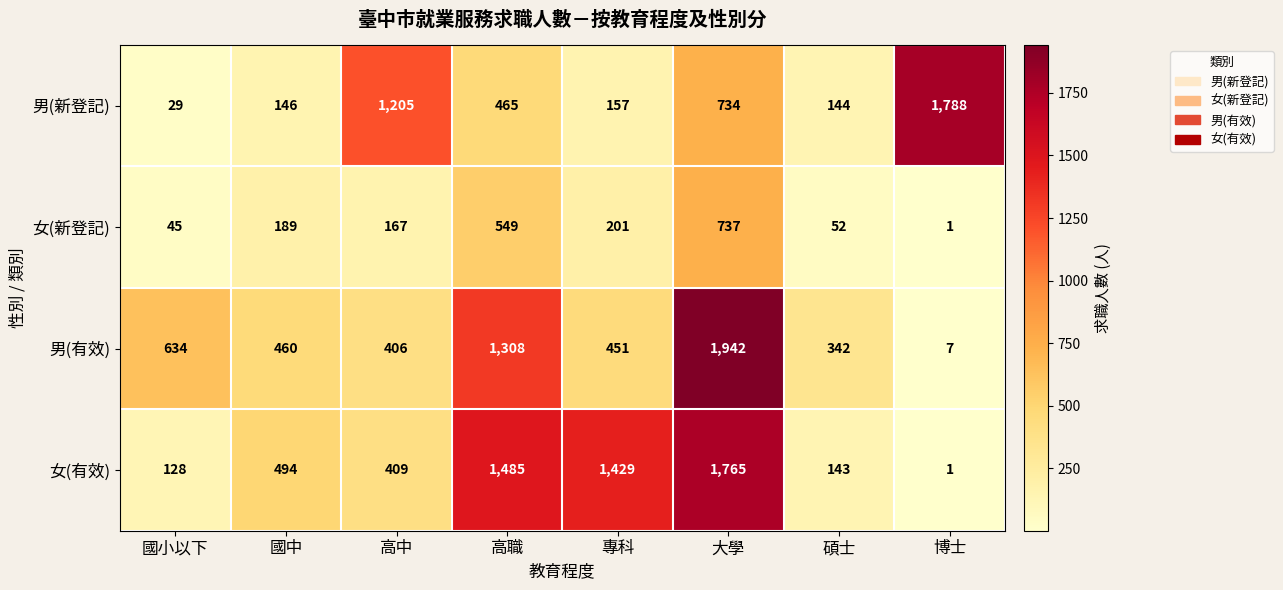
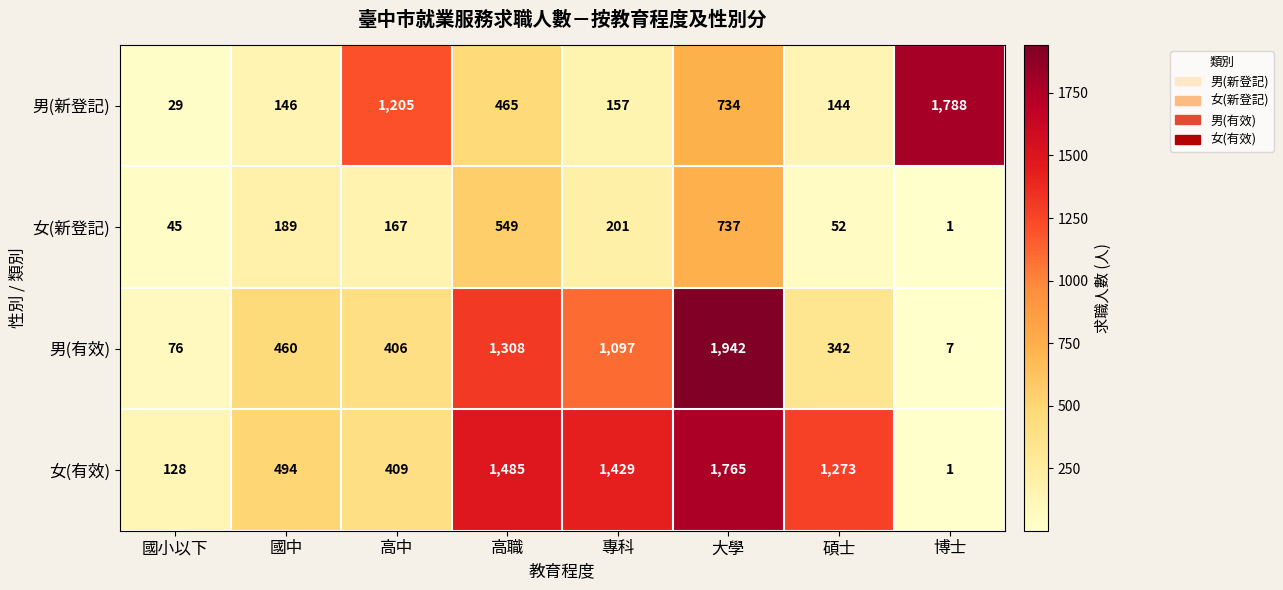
  {
    "男(新登記)": {
      "國小以下": "29",
      "國中": "146",
      "高中": "1,205",
      "高職": "465",
      "專科": "157",
      "大學": "734",
      "碩士": "144",
      "博士": "1,788"
    },
    "女(新登記)": {
      "國小以下": "45",
      "國中": "189",
      "高中": "167",
      "高職": "549",
      "專科": "201",
      "大學": "737",
      "碩士": "52",
      "博士": "1"
    },
    "男(有效)": {
-     "國小以下": "634",
+     "國小以下": "76",
      "國中": "460",
      "高中": "406",
      "高職": "1,308",
-     "專科": "451",
+     "專科": "1,097",
      "大學": "1,942",
      "碩士": "342",
      "博士": "7"
    },
    "女(有效)": {
      "國小以下": "128",
      "國中": "494",
      "高中": "409",
      "高職": "1,485",
      "專科": "1,429",
      "大學": "1,765",
-     "碩士": "143",
+     "碩士": "1,273",
      "博士": "1"
    }
  }
